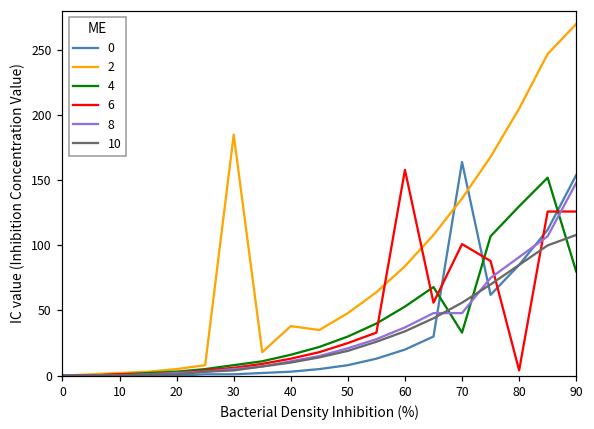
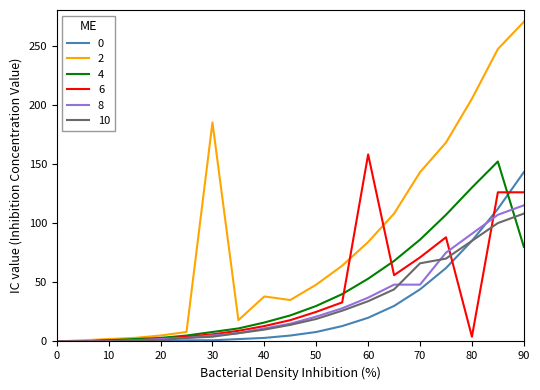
  {
    "0": {
      "30": 1,
      "40": 3,
      "50": 8,
      "60": 20,
-     "70": 164,
-     "90": 154
+     "70": 44,
+     "90": 143
    },
    "2": {
      "30": 185,
      "40": 38,
      "50": 48,
      "60": 84,
-     "70": 136,
+     "70": 143,
      "80": 205,
      "90": 270
    },
    "4": {
      "40": 16,
      "50": 30,
      "60": 53,
-     "70": 33,
+     "70": 86,
      "80": 130,
      "90": 80
    },
    "6": {
      "50": 25,
      "60": 158,
-     "70": 101,
+     "70": 71,
      "80": 4,
      "90": 126
    },
    "8": {
      "60": 37,
      "70": 48,
      "80": 91,
-     "90": 148
+     "90": 115
    },
    "10": {
      "60": 34,
-     "70": 56,
+     "70": 66,
      "90": 108
    }
  }
